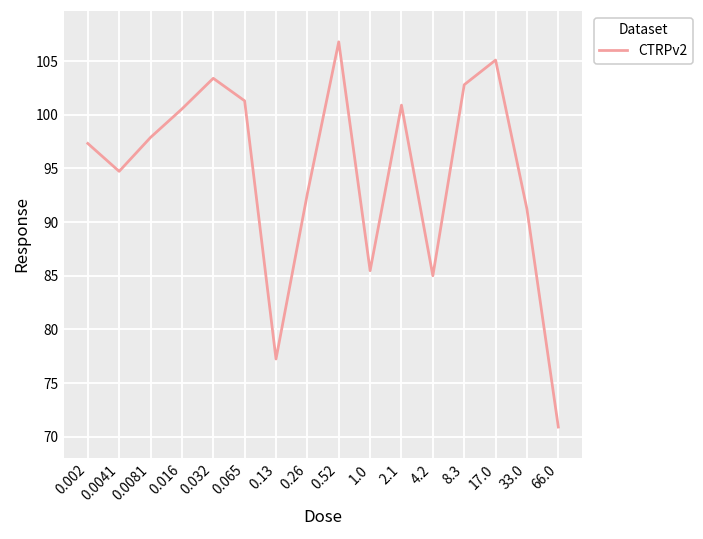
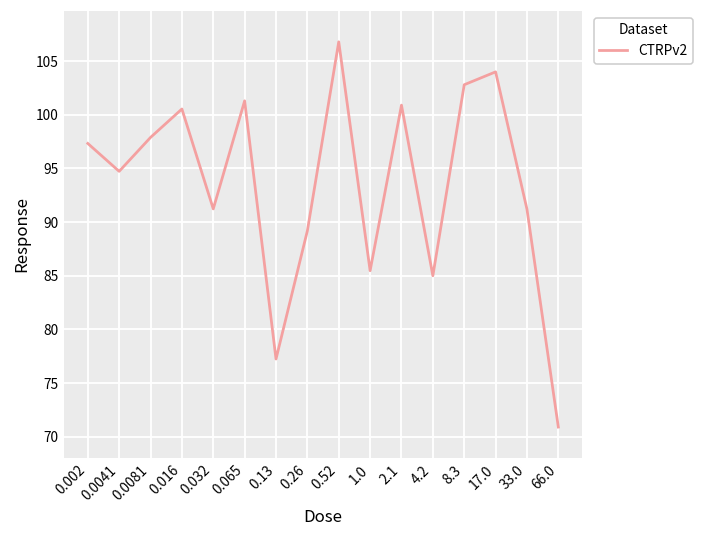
  {
    "0.002": 97,
    "0.0041": 95,
    "0.0081": 98,
    "0.016": 101,
-   "0.032": 103,
+   "0.032": 91,
    "0.065": 101,
    "0.13": 77,
-   "0.26": 93,
+   "0.26": 89,
    "0.52": 107,
    "1.0": 85,
    "2.1": 101,
    "4.2": 85,
    "8.3": 103,
-   "17.0": 105,
+   "17.0": 104,
    "33.0": 91,
    "66.0": 71
  }
